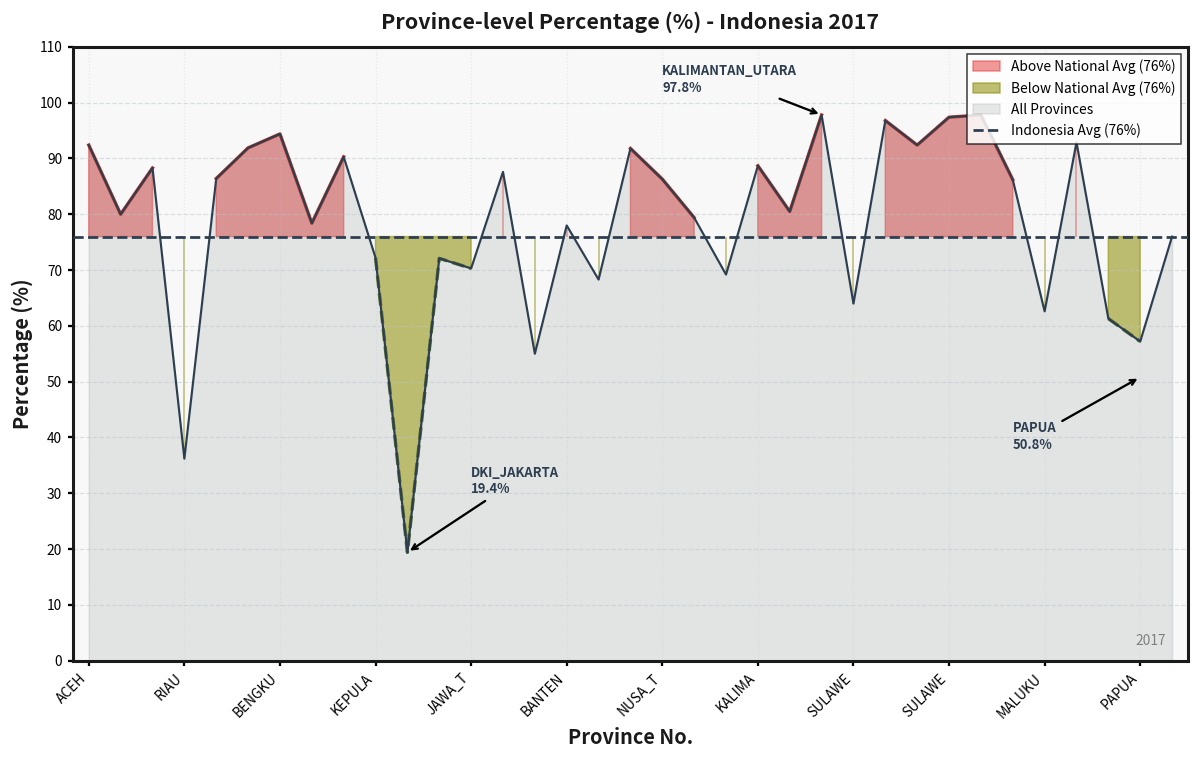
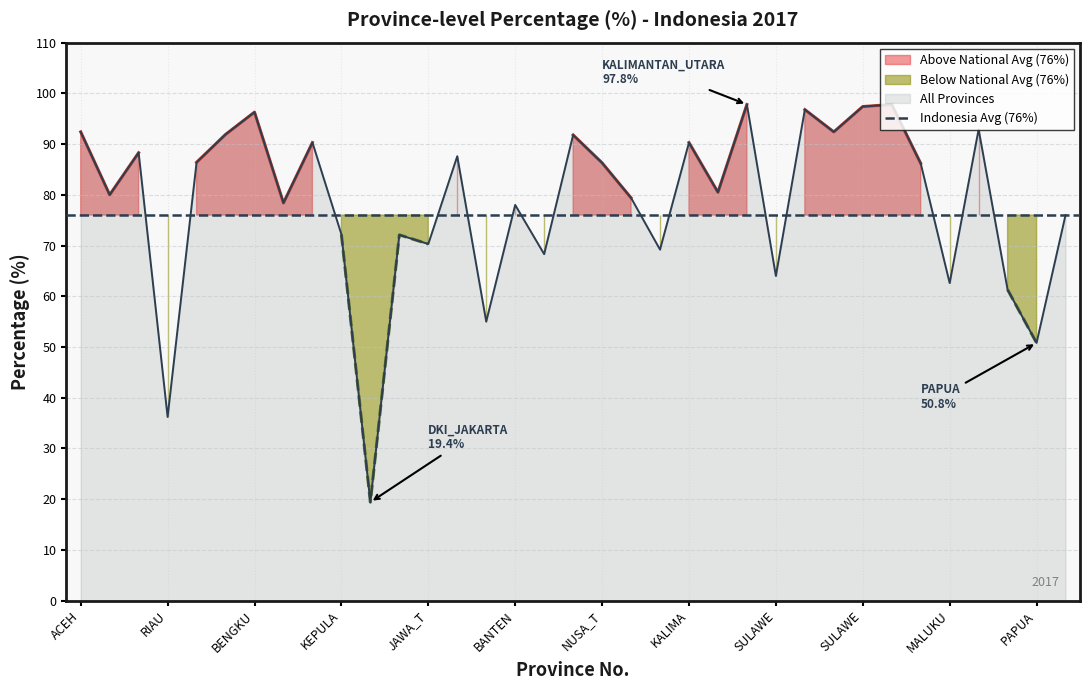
  {
    "All Provinces": {
-     "BENGKU": 94,
-     "KALIMA": 89,
-     "PAPUA": 57
+     "BENGKU": 96,
+     "KALIMA": 90,
+     "PAPUA": 51
    }
  }
